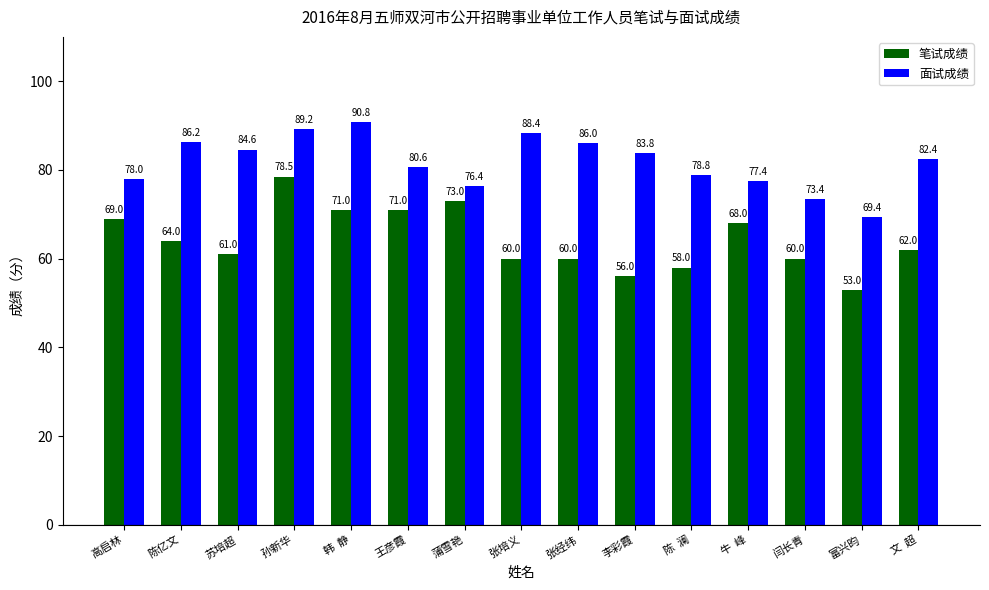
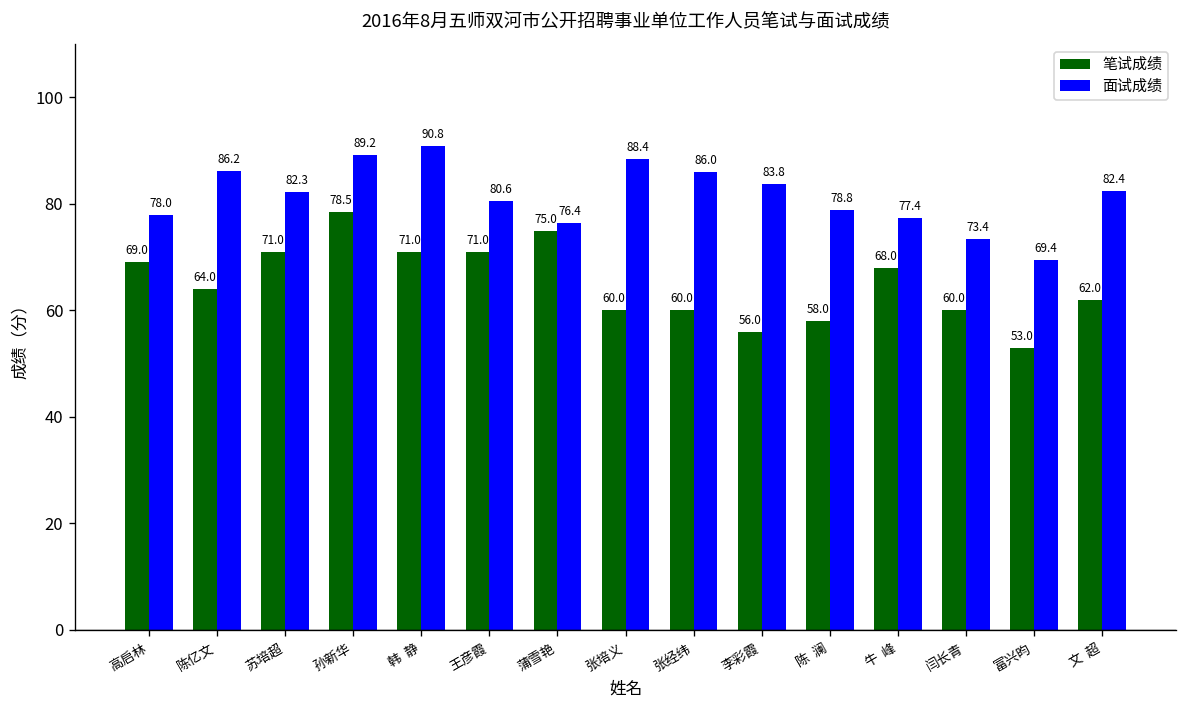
  {
    "笔试成绩": {
      "高启林": 69.0,
      "陈亿文": 64.0,
-     "苏培超": 61.0,
+     "苏培超": 71.0,
      "孙新华": 78.5,
      "韩 静": 71.0,
      "王彦霞": 71.0,
-     "蒲雪艳": 73.0,
+     "蒲雪艳": 75.0,
      "张培义": 60.0,
      "张经纬": 60.0,
      "李彩霞": 56.0,
      "陈 澜": 58.0,
      "牛 峰": 68.0,
      "闫长青": 60.0,
      "富兴昀": 53.0,
      "文 超": 62.0
    },
    "面试成绩": {
      "高启林": 78.0,
      "陈亿文": 86.2,
-     "苏培超": 84.6,
+     "苏培超": 82.3,
      "孙新华": 89.2,
      "韩 静": 90.8,
      "王彦霞": 80.6,
      "蒲雪艳": 76.4,
      "张培义": 88.4,
      "张经纬": 86.0,
      "李彩霞": 83.8,
      "陈 澜": 78.8,
      "牛 峰": 77.4,
      "闫长青": 73.4,
      "富兴昀": 69.4,
      "文 超": 82.4
    }
  }
